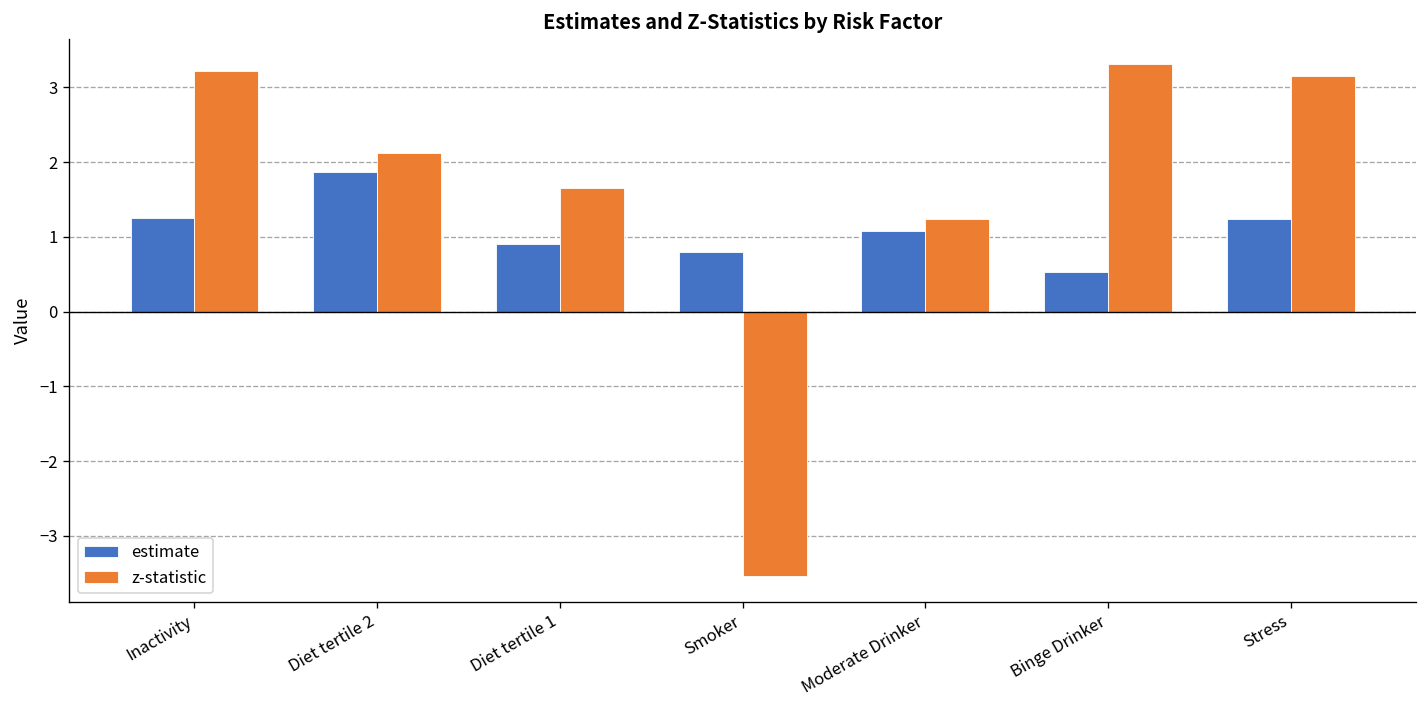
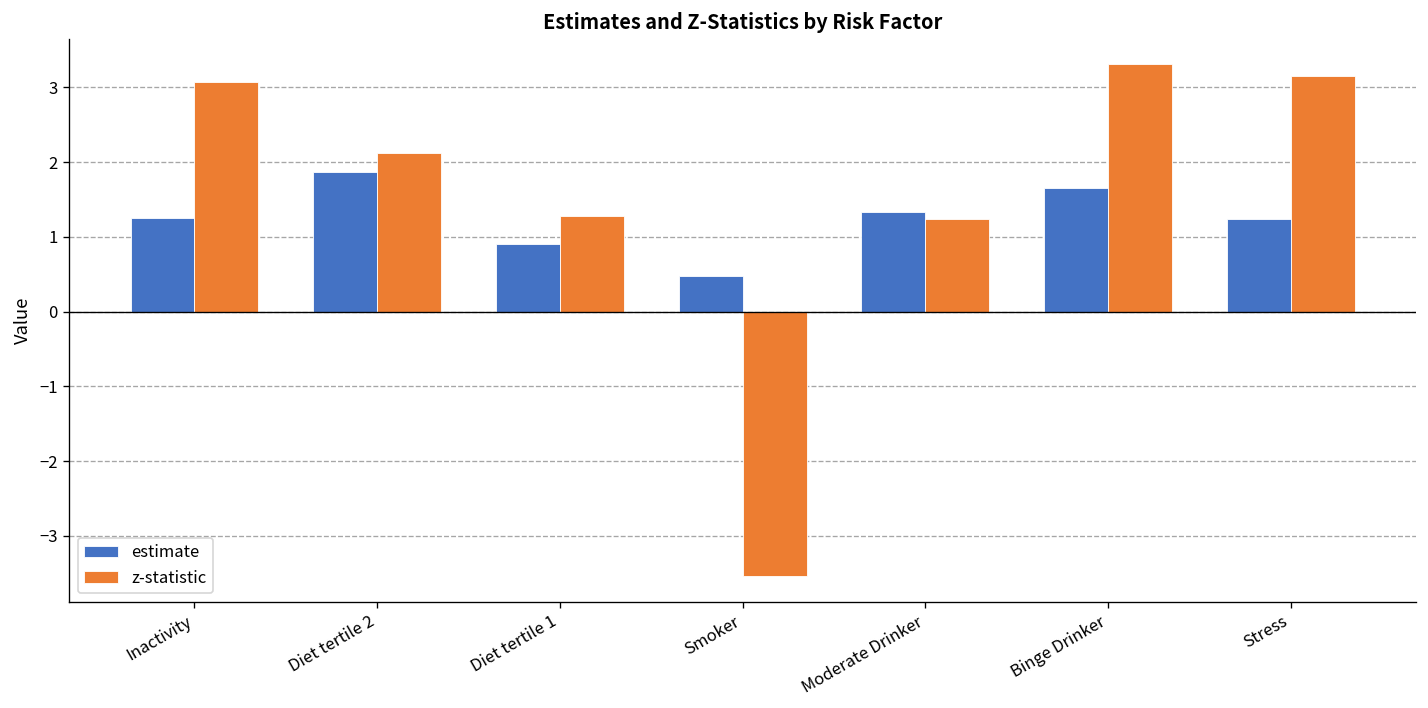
  {
    "estimate": {
      "Inactivity": 1.3,
      "Diet tertile 2": 1.9,
      "Diet tertile 1": 0.9,
-     "Smoker": 0.8,
-     "Moderate Drinker": 1.1,
-     "Binge Drinker": 0.5,
+     "Smoker": 0.5,
+     "Moderate Drinker": 1.3,
+     "Binge Drinker": 1.7,
      "Stress": 1.2
    },
    "z-statistic": {
-     "Inactivity": 3.2,
+     "Inactivity": 3.1,
      "Diet tertile 2": 2.1,
-     "Diet tertile 1": 1.6,
+     "Diet tertile 1": 1.3,
      "Smoker": -3.5,
      "Moderate Drinker": 1.2,
      "Binge Drinker": 3.3,
      "Stress": 3.1
    }
  }
